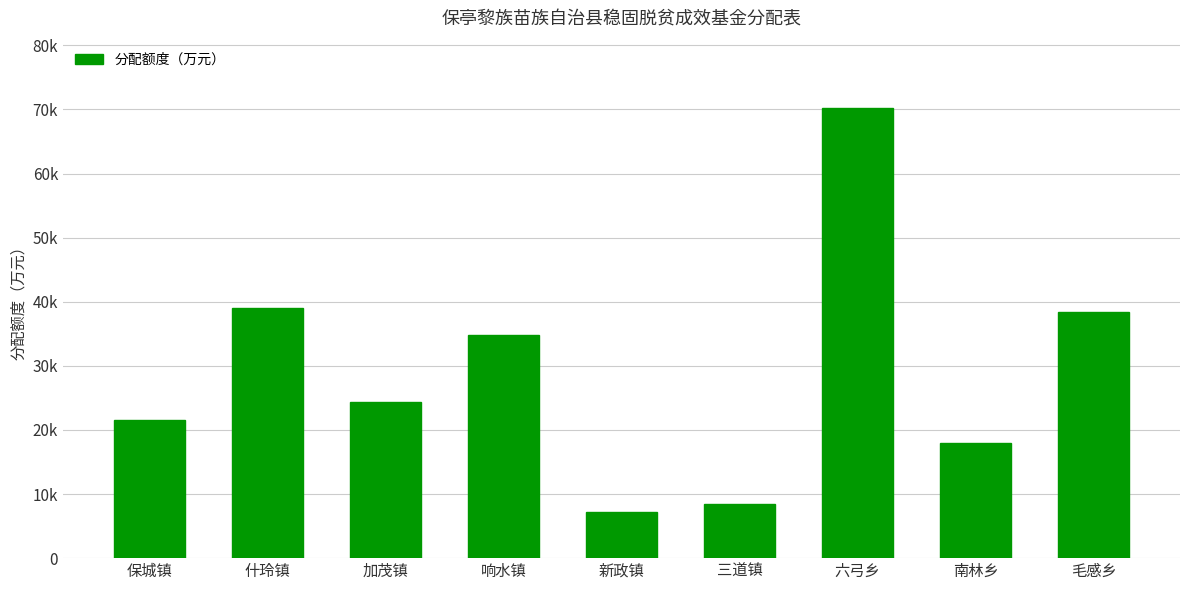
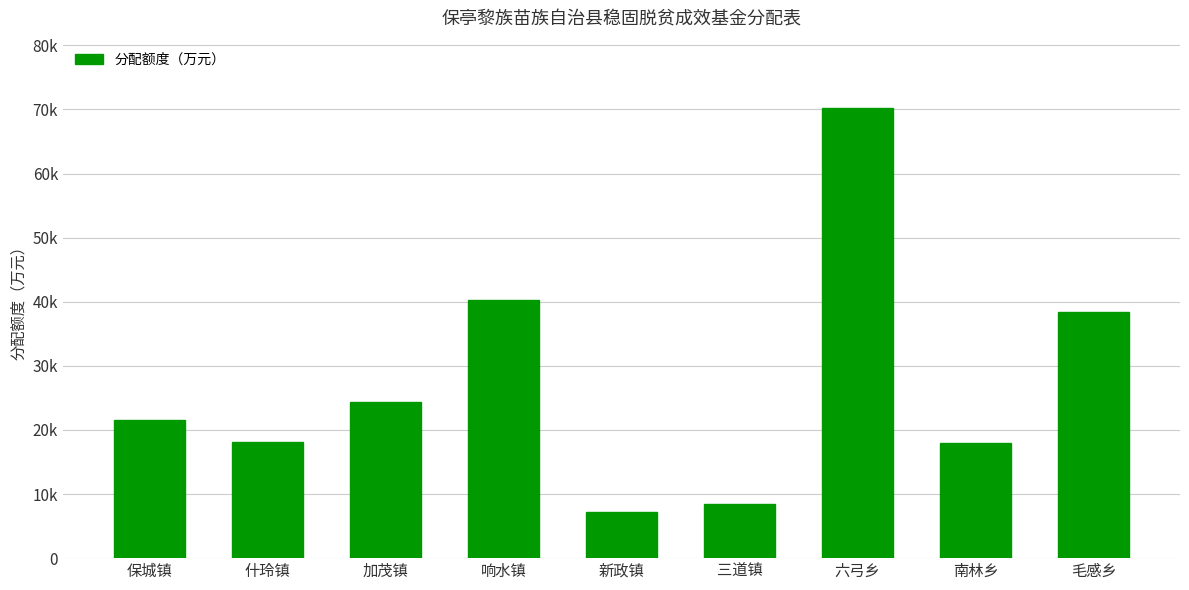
  {
    "保城镇": 22000,
-   "什玲镇": 39000,
+   "什玲镇": 18000,
    "加茂镇": 24000,
-   "响水镇": 35000,
+   "响水镇": 40000,
    "新政镇": 7000,
    "三道镇": 8000,
    "六弓乡": 70000,
    "南林乡": 18000,
    "毛感乡": 38000
  }
